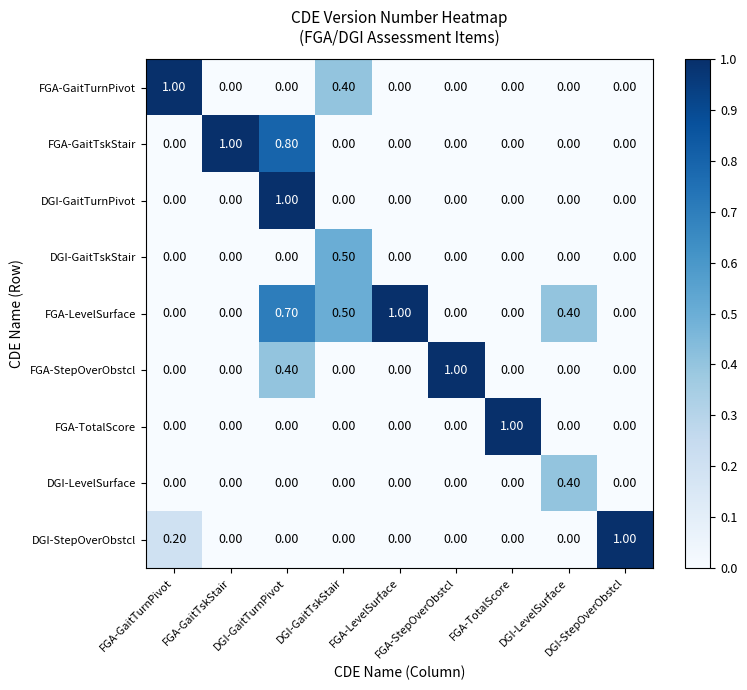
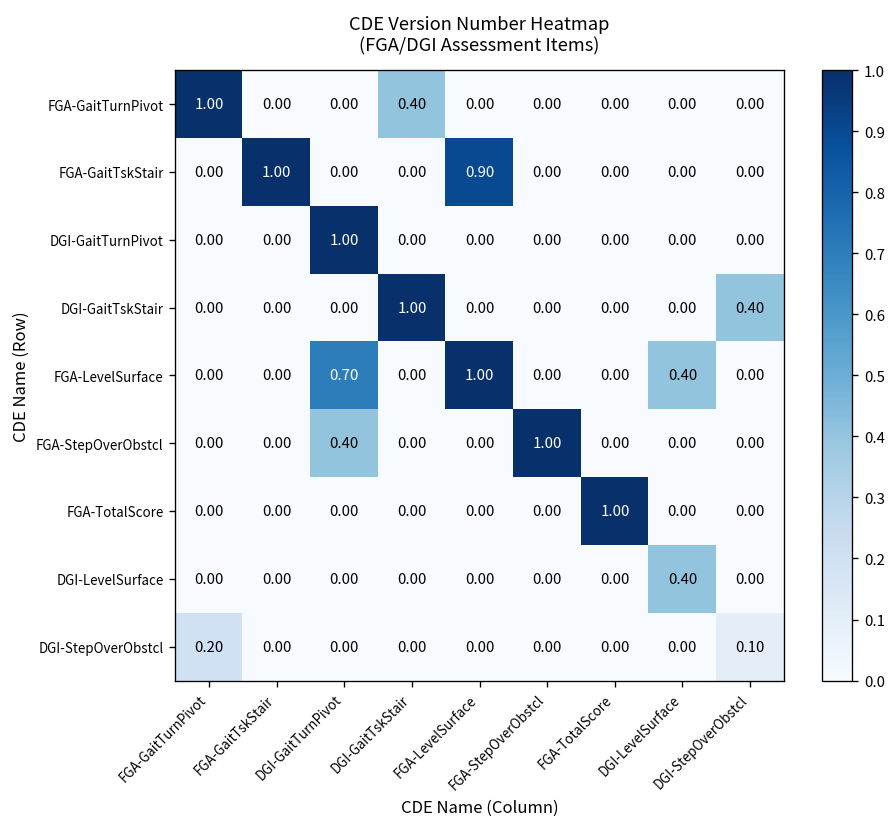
  {
    "FGA-GaitTurnPivot": {
      "FGA-GaitTurnPivot": 1.00,
      "FGA-GaitTskStair": 0.00,
      "DGI-GaitTurnPivot": 0.00,
      "DGI-GaitTskStair": 0.40,
      "FGA-LevelSurface": 0.00,
      "FGA-StepOverObstcl": 0.00,
      "FGA-TotalScore": 0.00,
      "DGI-LevelSurface": 0.00,
      "DGI-StepOverObstcl": 0.00
    },
    "FGA-GaitTskStair": {
      "FGA-GaitTurnPivot": 0.00,
      "FGA-GaitTskStair": 1.00,
-     "DGI-GaitTurnPivot": 0.80,
+     "DGI-GaitTurnPivot": 0.00,
      "DGI-GaitTskStair": 0.00,
-     "FGA-LevelSurface": 0.00,
+     "FGA-LevelSurface": 0.90,
      "FGA-StepOverObstcl": 0.00,
      "FGA-TotalScore": 0.00,
      "DGI-LevelSurface": 0.00,
      "DGI-StepOverObstcl": 0.00
    },
    "DGI-GaitTurnPivot": {
      "FGA-GaitTurnPivot": 0.00,
      "FGA-GaitTskStair": 0.00,
      "DGI-GaitTurnPivot": 1.00,
      "DGI-GaitTskStair": 0.00,
      "FGA-LevelSurface": 0.00,
      "FGA-StepOverObstcl": 0.00,
      "FGA-TotalScore": 0.00,
      "DGI-LevelSurface": 0.00,
      "DGI-StepOverObstcl": 0.00
    },
    "DGI-GaitTskStair": {
      "FGA-GaitTurnPivot": 0.00,
      "FGA-GaitTskStair": 0.00,
      "DGI-GaitTurnPivot": 0.00,
-     "DGI-GaitTskStair": 0.50,
+     "DGI-GaitTskStair": 1.00,
      "FGA-LevelSurface": 0.00,
      "FGA-StepOverObstcl": 0.00,
      "FGA-TotalScore": 0.00,
      "DGI-LevelSurface": 0.00,
-     "DGI-StepOverObstcl": 0.00
+     "DGI-StepOverObstcl": 0.40
    },
    "FGA-LevelSurface": {
      "FGA-GaitTurnPivot": 0.00,
      "FGA-GaitTskStair": 0.00,
      "DGI-GaitTurnPivot": 0.70,
-     "DGI-GaitTskStair": 0.50,
+     "DGI-GaitTskStair": 0.00,
      "FGA-LevelSurface": 1.00,
      "FGA-StepOverObstcl": 0.00,
      "FGA-TotalScore": 0.00,
      "DGI-LevelSurface": 0.40,
      "DGI-StepOverObstcl": 0.00
    },
    "FGA-StepOverObstcl": {
      "FGA-GaitTurnPivot": 0.00,
      "FGA-GaitTskStair": 0.00,
      "DGI-GaitTurnPivot": 0.40,
      "DGI-GaitTskStair": 0.00,
      "FGA-LevelSurface": 0.00,
      "FGA-StepOverObstcl": 1.00,
      "FGA-TotalScore": 0.00,
      "DGI-LevelSurface": 0.00,
      "DGI-StepOverObstcl": 0.00
    },
    "FGA-TotalScore": {
      "FGA-GaitTurnPivot": 0.00,
      "FGA-GaitTskStair": 0.00,
      "DGI-GaitTurnPivot": 0.00,
      "DGI-GaitTskStair": 0.00,
      "FGA-LevelSurface": 0.00,
      "FGA-StepOverObstcl": 0.00,
      "FGA-TotalScore": 1.00,
      "DGI-LevelSurface": 0.00,
      "DGI-StepOverObstcl": 0.00
    },
    "DGI-LevelSurface": {
      "FGA-GaitTurnPivot": 0.00,
      "FGA-GaitTskStair": 0.00,
      "DGI-GaitTurnPivot": 0.00,
      "DGI-GaitTskStair": 0.00,
      "FGA-LevelSurface": 0.00,
      "FGA-StepOverObstcl": 0.00,
      "FGA-TotalScore": 0.00,
      "DGI-LevelSurface": 0.40,
      "DGI-StepOverObstcl": 0.00
    },
    "DGI-StepOverObstcl": {
      "FGA-GaitTurnPivot": 0.20,
      "FGA-GaitTskStair": 0.00,
      "DGI-GaitTurnPivot": 0.00,
      "DGI-GaitTskStair": 0.00,
      "FGA-LevelSurface": 0.00,
      "FGA-StepOverObstcl": 0.00,
      "FGA-TotalScore": 0.00,
      "DGI-LevelSurface": 0.00,
-     "DGI-StepOverObstcl": 1.00
+     "DGI-StepOverObstcl": 0.10
    }
  }
